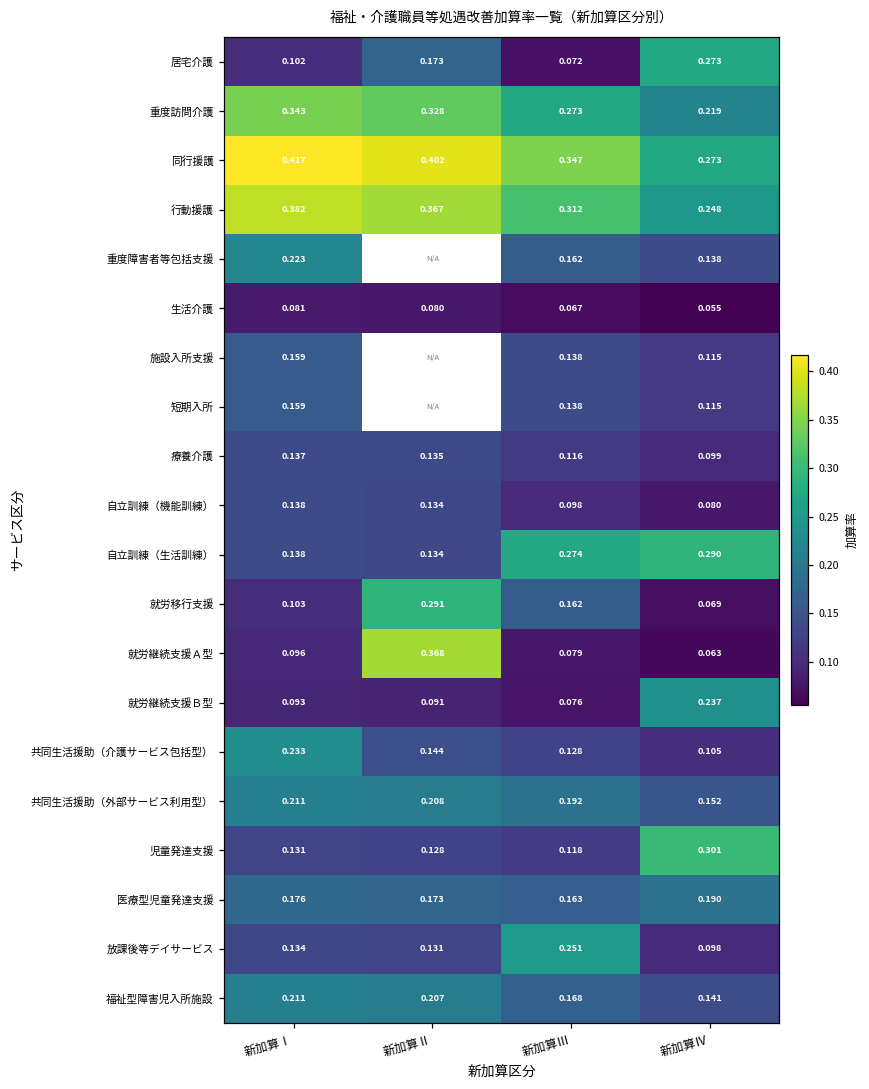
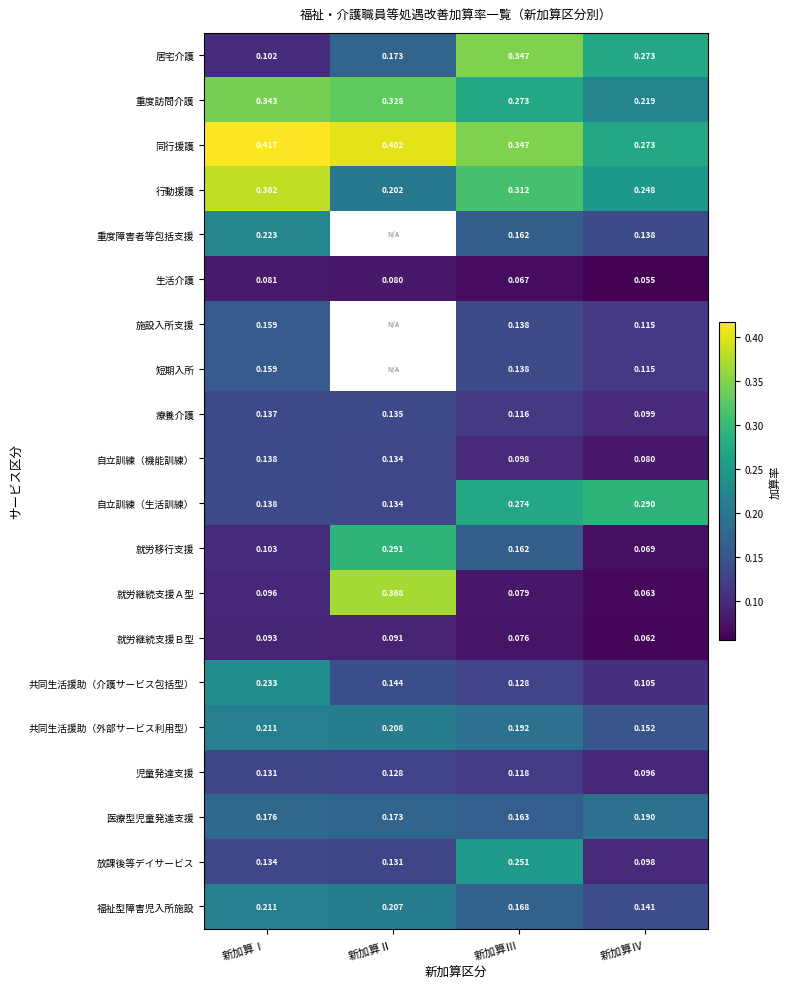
  {
    "居宅介護": {
      "新加算Ⅰ": 0.102,
      "新加算Ⅱ": 0.173,
-     "新加算Ⅲ": 0.072,
+     "新加算Ⅲ": 0.347,
      "新加算Ⅳ": 0.273
    },
    "重度訪問介護": {
      "新加算Ⅰ": 0.343,
      "新加算Ⅱ": 0.328,
      "新加算Ⅲ": 0.273,
      "新加算Ⅳ": 0.219
    },
    "同行援護": {
      "新加算Ⅰ": 0.417,
      "新加算Ⅱ": 0.402,
      "新加算Ⅲ": 0.347,
      "新加算Ⅳ": 0.273
    },
    "行動援護": {
      "新加算Ⅰ": 0.382,
-     "新加算Ⅱ": 0.367,
+     "新加算Ⅱ": 0.202,
      "新加算Ⅲ": 0.312,
      "新加算Ⅳ": 0.248
    },
    "重度障害者等包括支援": {
      "新加算Ⅰ": 0.223,
      "新加算Ⅲ": 0.162,
      "新加算Ⅳ": 0.138
    },
    "生活介護": {
      "新加算Ⅰ": 0.081,
      "新加算Ⅱ": 0.080,
      "新加算Ⅲ": 0.067,
      "新加算Ⅳ": 0.055
    },
    "施設入所支援": {
      "新加算Ⅰ": 0.159,
      "新加算Ⅲ": 0.138,
      "新加算Ⅳ": 0.115
    },
    "短期入所": {
      "新加算Ⅰ": 0.159,
      "新加算Ⅲ": 0.138,
      "新加算Ⅳ": 0.115
    },
    "療養介護": {
      "新加算Ⅰ": 0.137,
      "新加算Ⅱ": 0.135,
      "新加算Ⅲ": 0.116,
      "新加算Ⅳ": 0.099
    },
    "自立訓練（機能訓練）": {
      "新加算Ⅰ": 0.138,
      "新加算Ⅱ": 0.134,
      "新加算Ⅲ": 0.098,
      "新加算Ⅳ": 0.080
    },
    "自立訓練（生活訓練）": {
      "新加算Ⅰ": 0.138,
      "新加算Ⅱ": 0.134,
      "新加算Ⅲ": 0.274,
      "新加算Ⅳ": 0.290
    },
    "就労移行支援": {
      "新加算Ⅰ": 0.103,
      "新加算Ⅱ": 0.291,
      "新加算Ⅲ": 0.162,
      "新加算Ⅳ": 0.069
    },
    "就労継続支援Ａ型": {
      "新加算Ⅰ": 0.096,
      "新加算Ⅱ": 0.368,
      "新加算Ⅲ": 0.079,
      "新加算Ⅳ": 0.063
    },
    "就労継続支援Ｂ型": {
      "新加算Ⅰ": 0.093,
      "新加算Ⅱ": 0.091,
      "新加算Ⅲ": 0.076,
-     "新加算Ⅳ": 0.237
+     "新加算Ⅳ": 0.062
    },
    "共同生活援助（介護サービス包括型）": {
      "新加算Ⅰ": 0.233,
      "新加算Ⅱ": 0.144,
      "新加算Ⅲ": 0.128,
      "新加算Ⅳ": 0.105
    },
    "共同生活援助（外部サービス利用型）": {
      "新加算Ⅰ": 0.211,
      "新加算Ⅱ": 0.208,
      "新加算Ⅲ": 0.192,
      "新加算Ⅳ": 0.152
    },
    "児童発達支援": {
      "新加算Ⅰ": 0.131,
      "新加算Ⅱ": 0.128,
      "新加算Ⅲ": 0.118,
-     "新加算Ⅳ": 0.301
+     "新加算Ⅳ": 0.096
    },
    "医療型児童発達支援": {
      "新加算Ⅰ": 0.176,
      "新加算Ⅱ": 0.173,
      "新加算Ⅲ": 0.163,
      "新加算Ⅳ": 0.190
    },
    "放課後等デイサービス": {
      "新加算Ⅰ": 0.134,
      "新加算Ⅱ": 0.131,
      "新加算Ⅲ": 0.251,
      "新加算Ⅳ": 0.098
    },
    "福祉型障害児入所施設": {
      "新加算Ⅰ": 0.211,
      "新加算Ⅱ": 0.207,
      "新加算Ⅲ": 0.168,
      "新加算Ⅳ": 0.141
    }
  }
